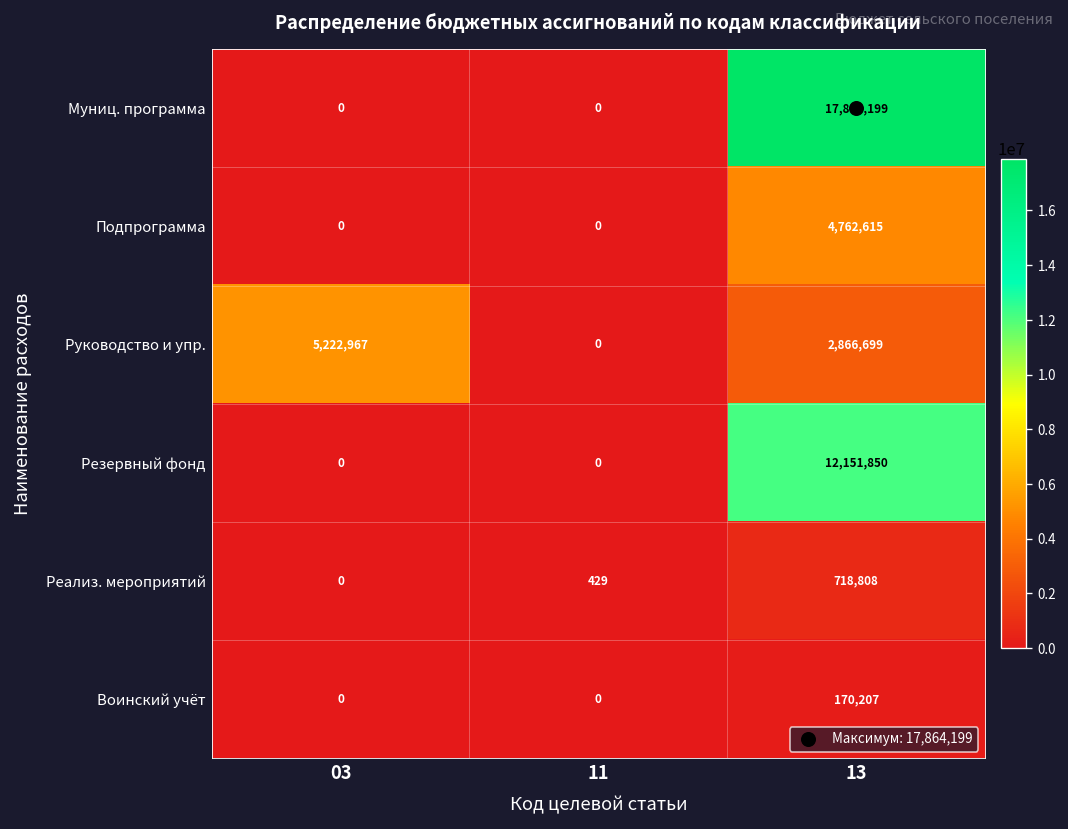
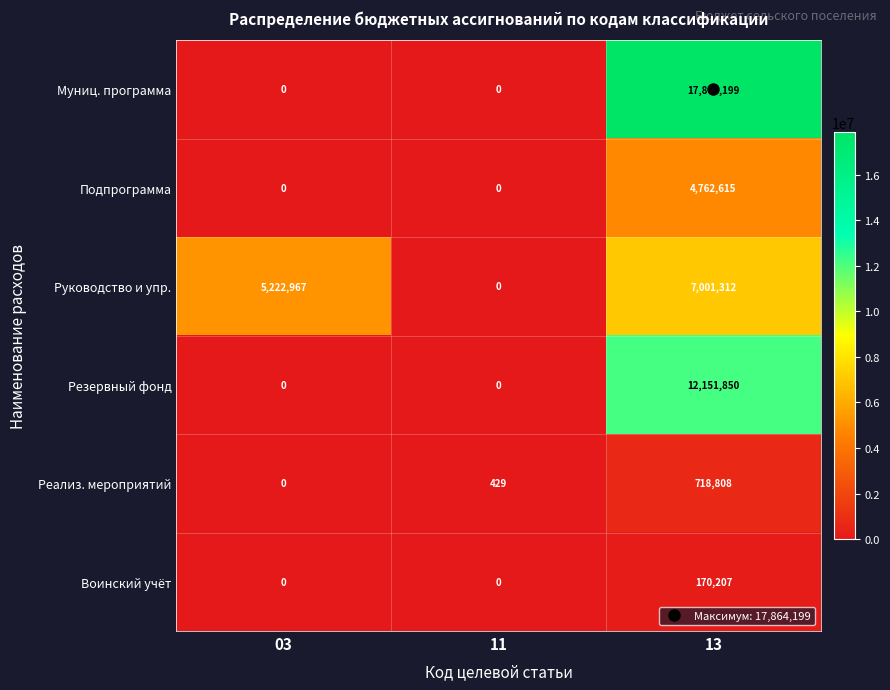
  {
    "Муниц. программа": {
      "03": "0",
      "11": "0"
    },
    "Подпрограмма": {
      "03": "0",
      "11": "0",
      "13": "4,762,615"
    },
    "Руководство и упр.": {
      "03": "5,222,967",
      "11": "0",
-     "13": "2,866,699"
+     "13": "7,001,312"
    },
    "Резервный фонд": {
      "03": "0",
      "11": "0",
      "13": "12,151,850"
    },
    "Реализ. мероприятий": {
      "03": "0",
      "11": "429",
      "13": "718,808"
    },
    "Воинский учёт": {
      "03": "0",
      "11": "0",
      "13": "170,207"
    }
  }
